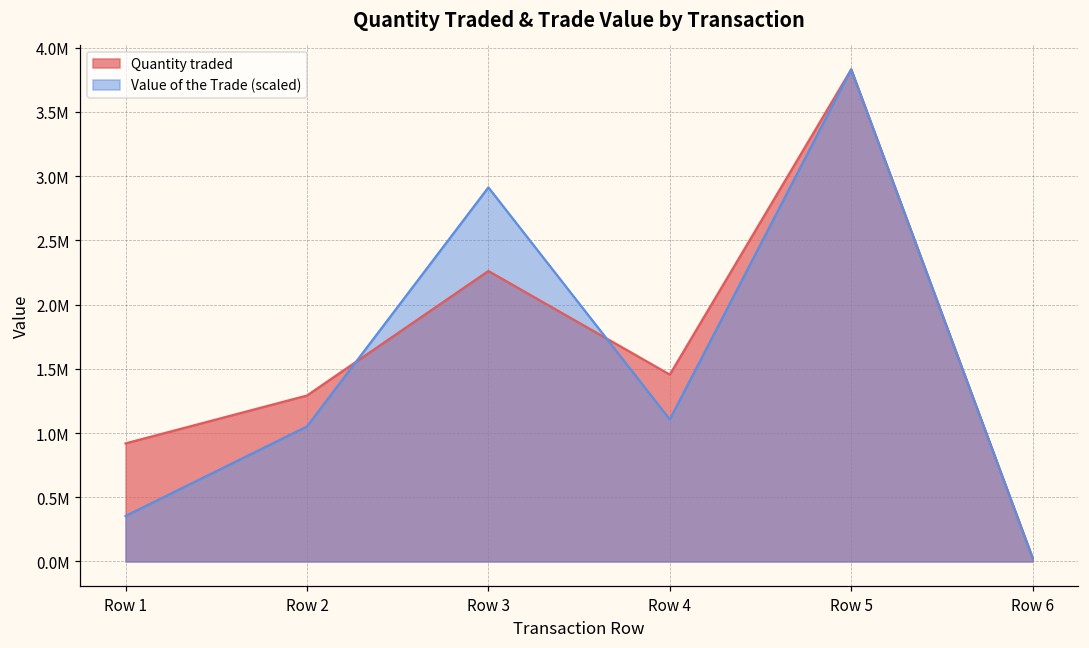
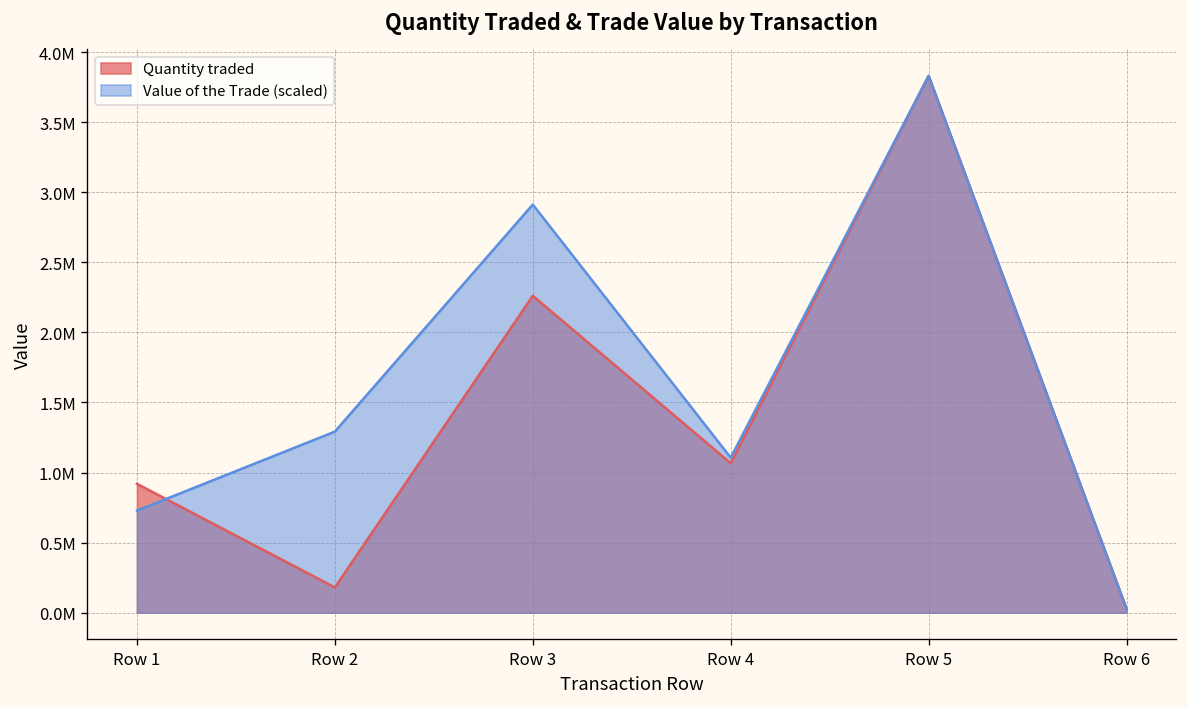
  {
    "Quantity traded": {
      "Row 1": 920000,
-     "Row 2": 1290000,
+     "Row 2": 180000,
      "Row 3": 2260000,
-     "Row 4": 1460000
+     "Row 4": 1070000
    },
    "Value of the Trade (scaled)": {
-     "Row 1": 350000,
-     "Row 2": 1050000,
+     "Row 1": 730000,
+     "Row 2": 1290000,
      "Row 3": 2910000,
      "Row 4": 1110000
    }
  }
